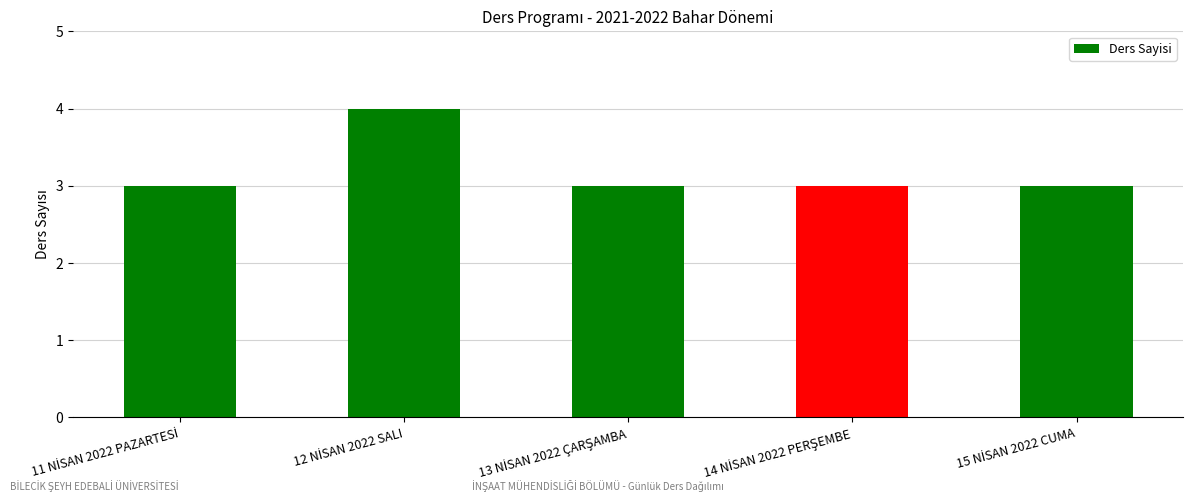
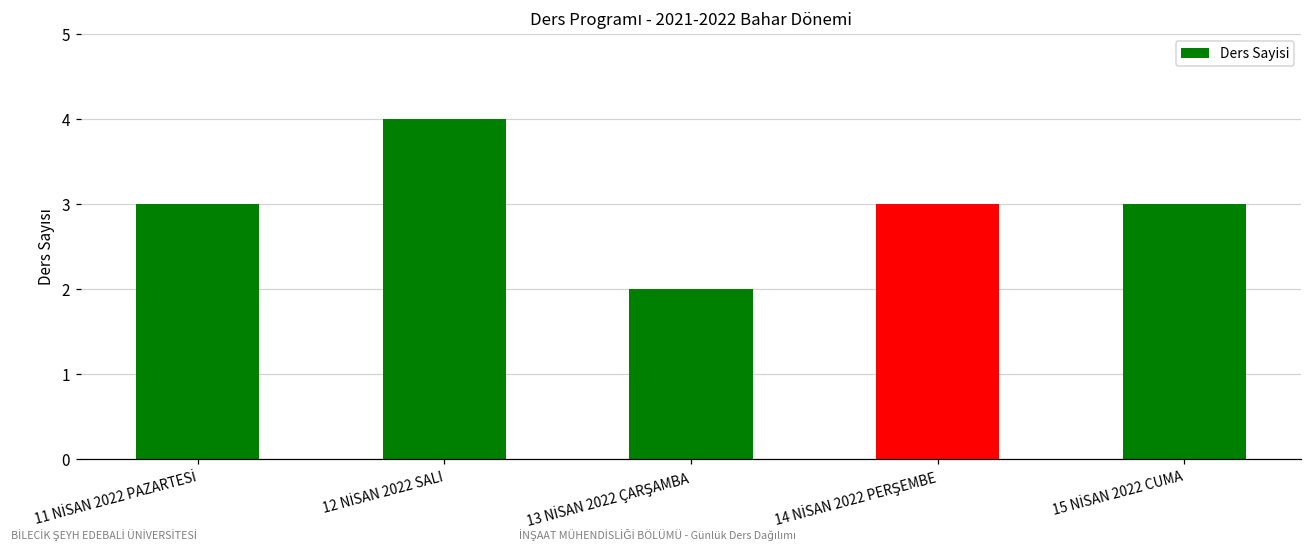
  {
    "11 NİSAN 2022 PAZARTESİ": 3,
    "12 NİSAN 2022 SALI": 4,
-   "13 NİSAN 2022 ÇARŞAMBA": 3,
+   "13 NİSAN 2022 ÇARŞAMBA": 2,
    "14 NİSAN 2022 PERŞEMBE": 3,
    "15 NİSAN 2022 CUMA": 3
  }
